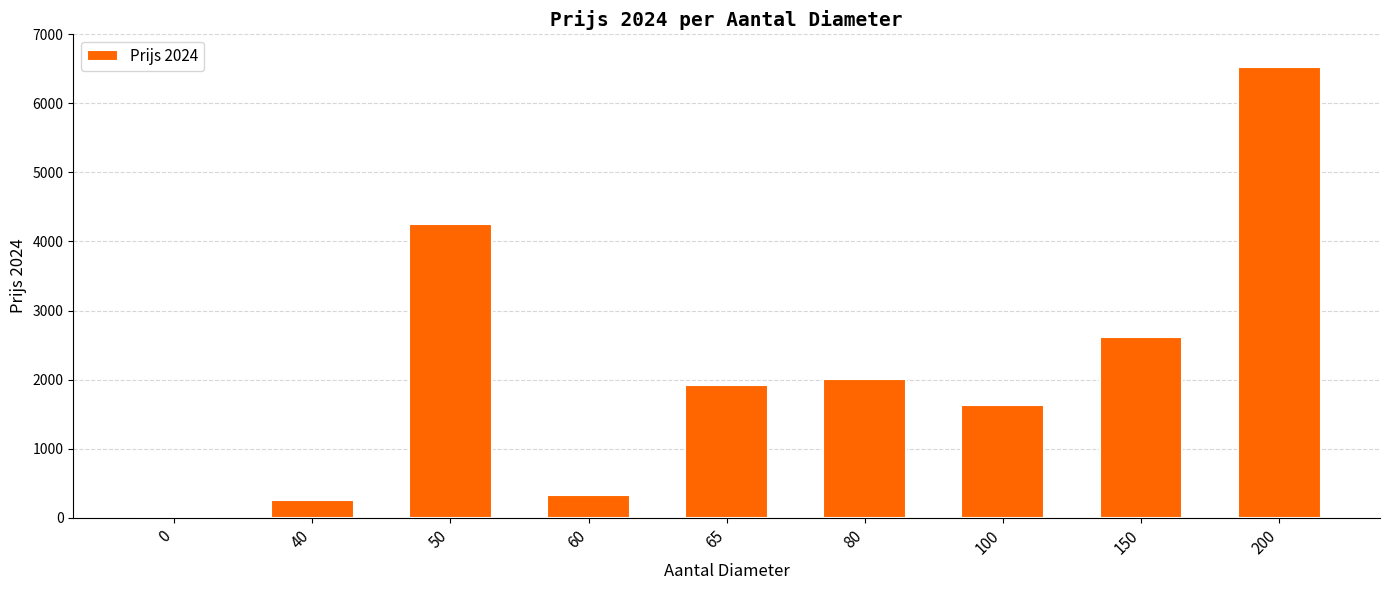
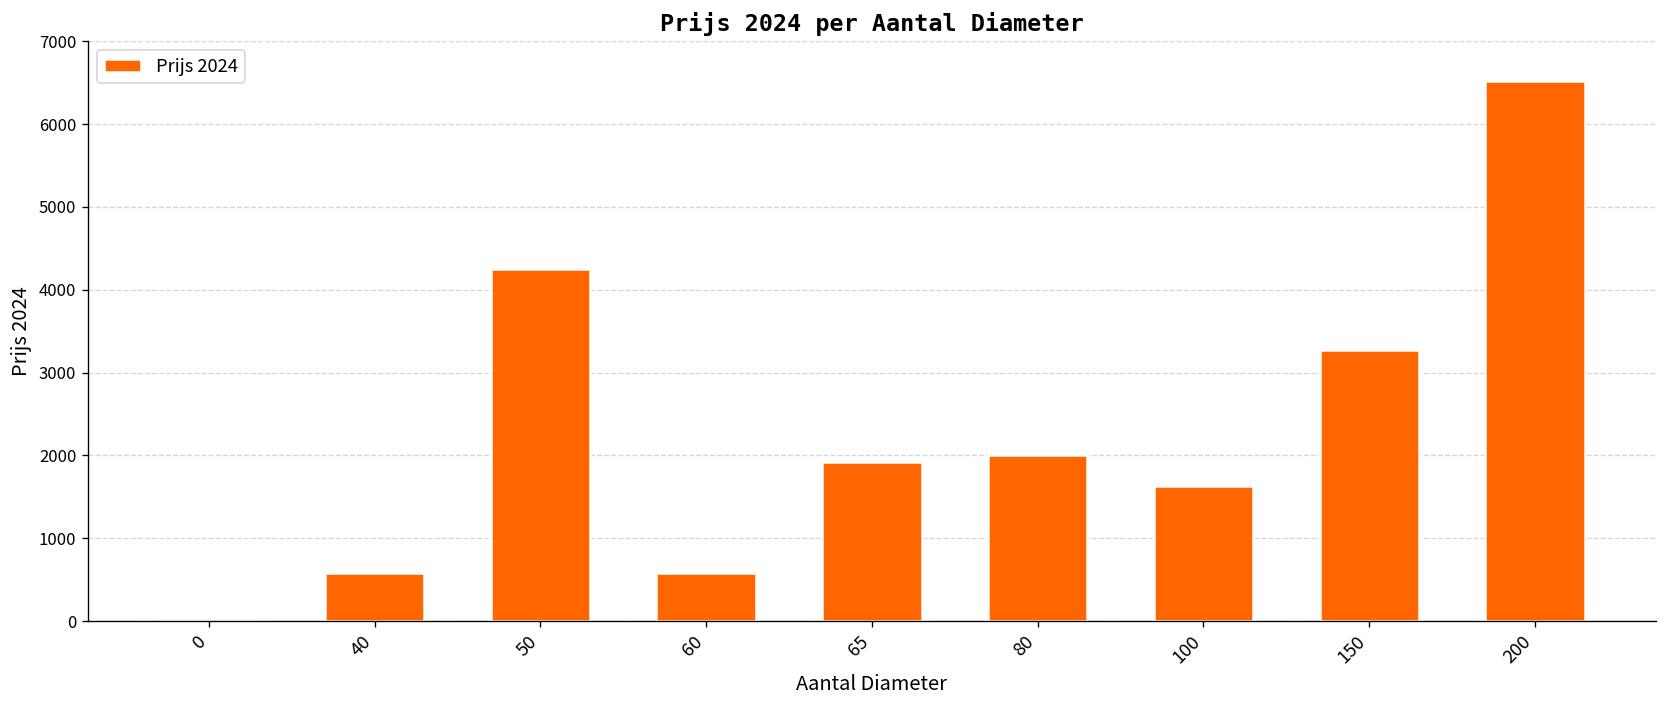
  {
    "0": 0,
-   "40": 300,
+   "40": 600,
    "50": 4200,
-   "60": 300,
+   "60": 600,
    "65": 1900,
    "80": 2000,
    "100": 1600,
-   "150": 2600,
+   "150": 3300,
    "200": 6500
  }
